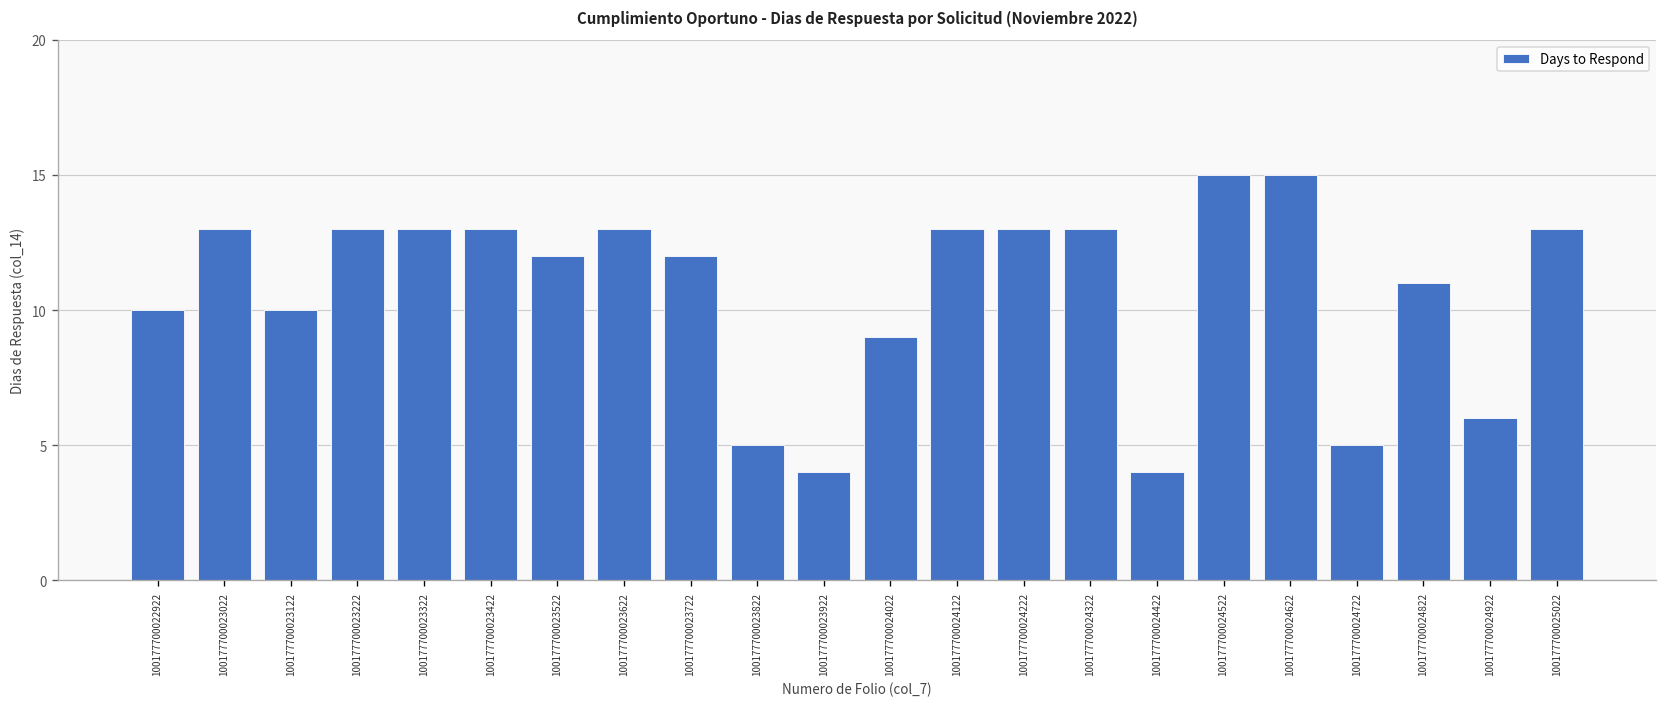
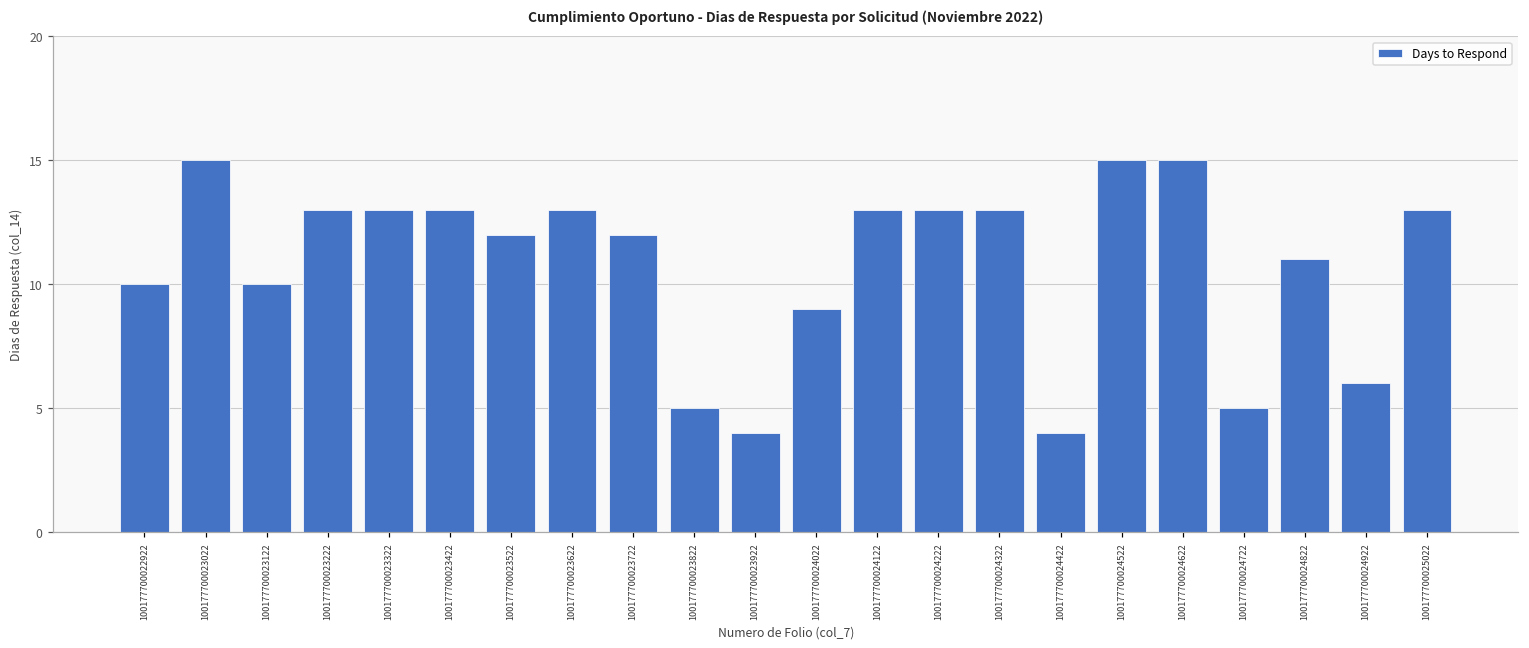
  {
    "100177700022922": 10,
-   "100177700023022": 13,
+   "100177700023022": 15,
    "100177700023122": 10,
    "100177700023222": 13,
    "100177700023322": 13,
    "100177700023422": 13,
    "100177700023522": 12,
    "100177700023622": 13,
    "100177700023722": 12,
    "100177700023822": 5,
    "100177700023922": 4,
    "100177700024022": 9,
    "100177700024122": 13,
    "100177700024222": 13,
    "100177700024322": 13,
    "100177700024422": 4,
    "100177700024522": 15,
    "100177700024622": 15,
    "100177700024722": 5,
    "100177700024822": 11,
    "100177700024922": 6,
    "100177700025022": 13
  }
